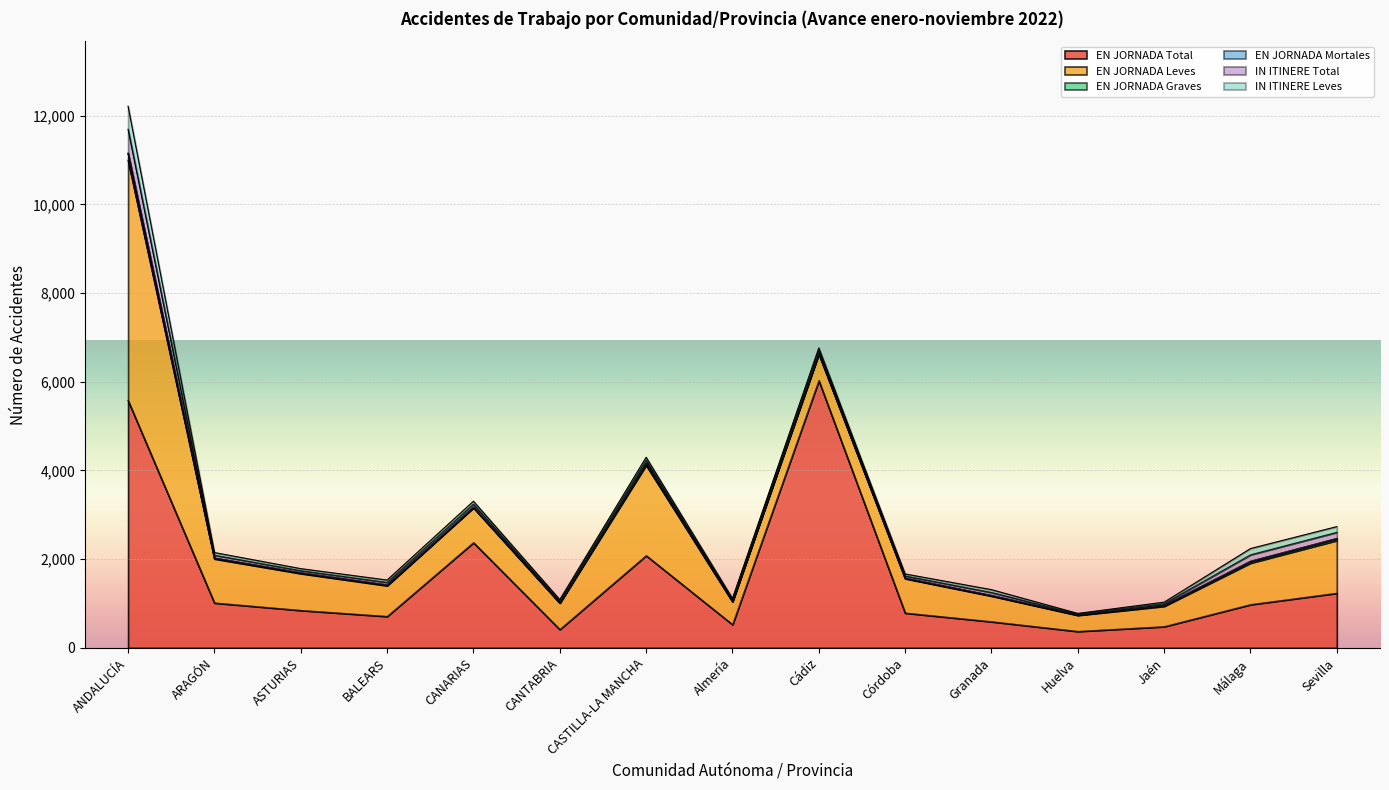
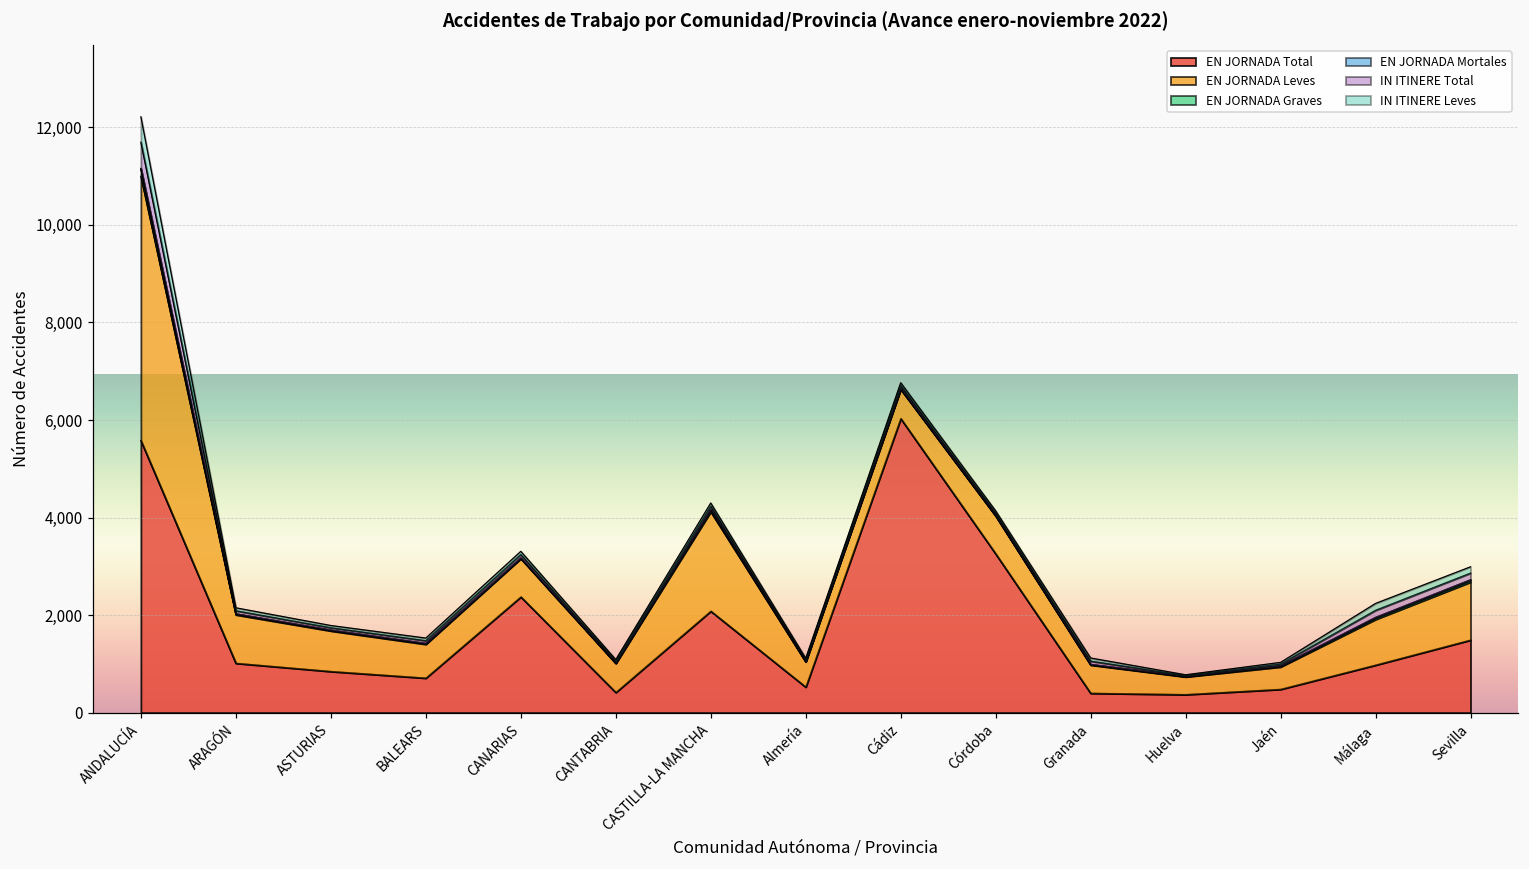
  {
    "EN JORNADA Total": {
      "ANDALUCÍA": "5,600",
      "ARAGÓN": "1,000",
      "ASTURIAS": "800",
      "BALEARS": "700",
      "CANARIAS": "2,400",
      "CANTABRIA": "400",
      "CASTILLA-LA MANCHA": "2,100",
      "Almería": "500",
      "Cádiz": "6,000",
-     "Córdoba": "800",
-     "Granada": "600",
+     "Córdoba": "3,300",
+     "Granada": "400",
      "Huelva": "400",
      "Jaén": "500",
      "Málaga": "1,000",
-     "Sevilla": "1,200"
+     "Sevilla": "1,500"
    },
    "EN JORNADA Leves": {
      "ANDALUCÍA": "5,400"
    },
    "IN ITINERE Total": {
      "ANDALUCÍA": "500",
      "ARAGÓN": "100",
      "CANARIAS": "100",
      "CASTILLA-LA MANCHA": "100",
      "Cádiz": "100",
      "Granada": "100",
      "Málaga": "100",
      "Sevilla": "100"
    }
  }
